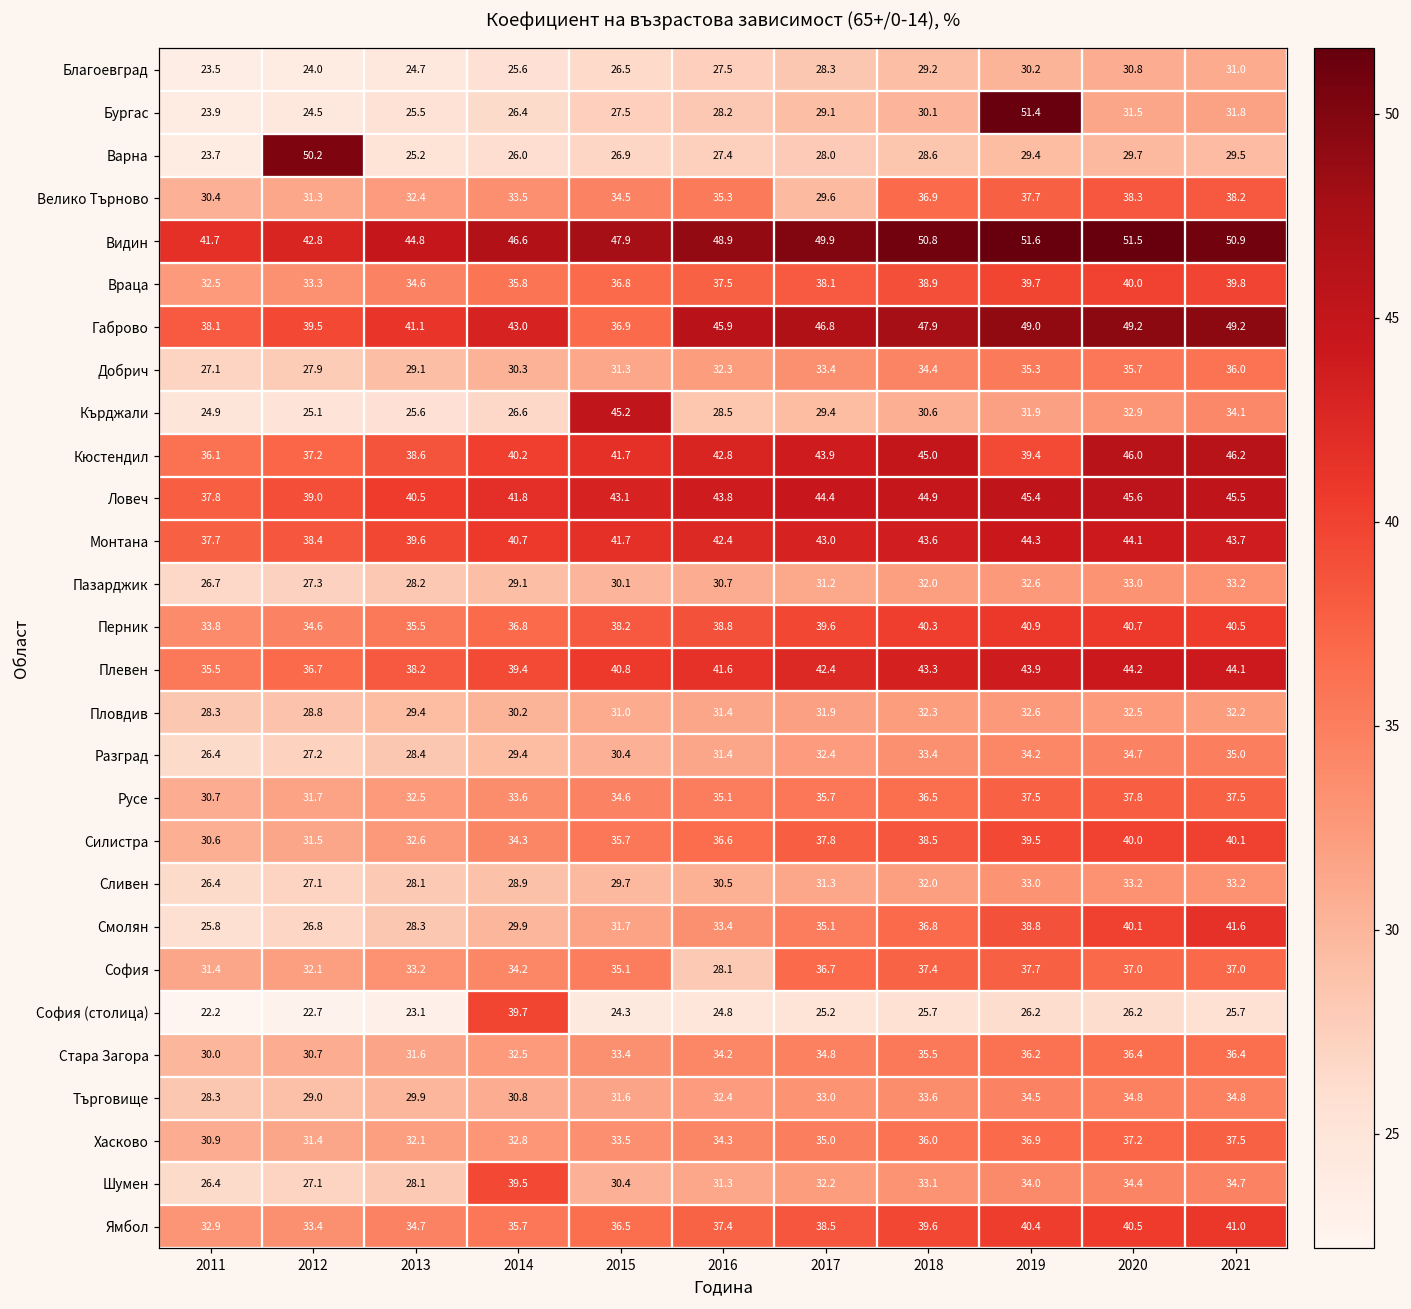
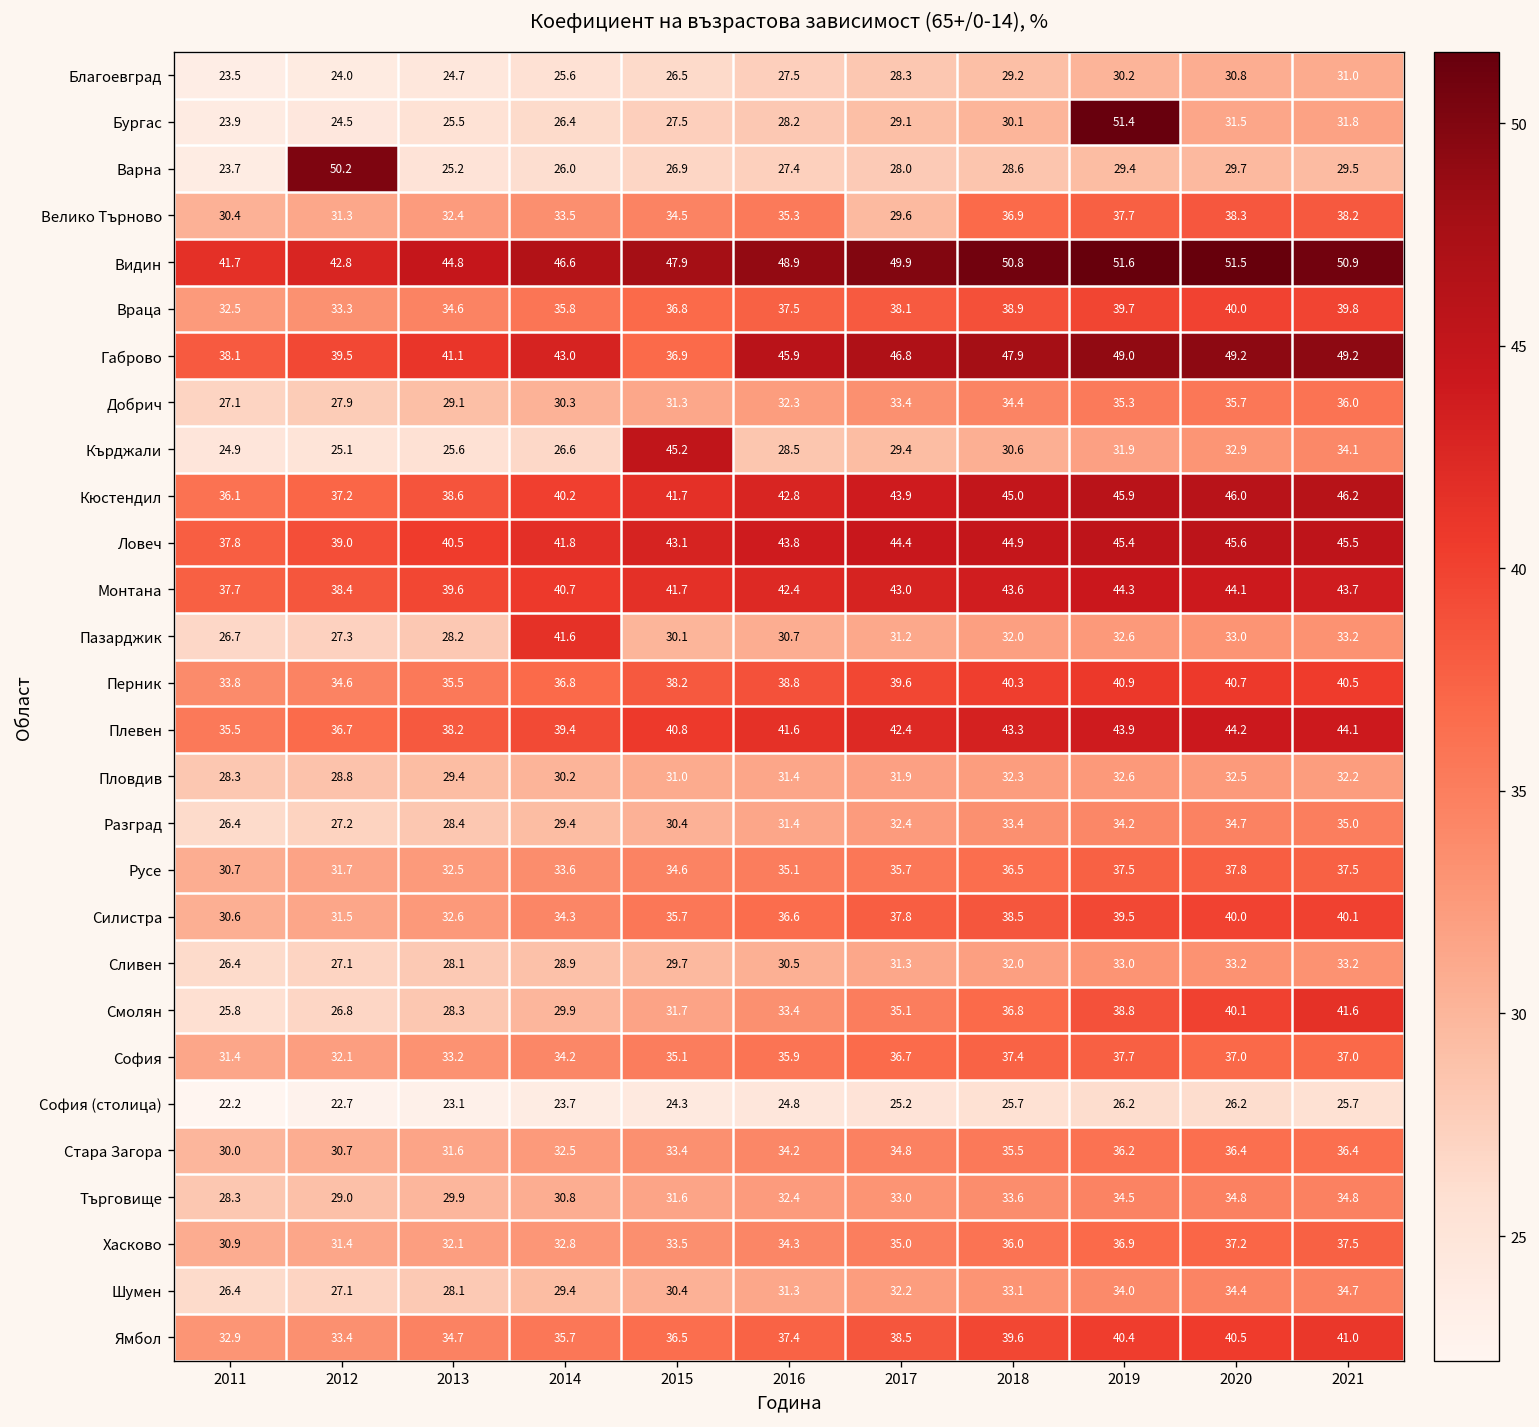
  {
    "Кюстендил": {
      "2011": 36.1,
      "2012": 37.2,
      "2013": 38.6,
      "2014": 40.2,
      "2015": 41.7,
      "2016": 42.8,
      "2017": 43.9,
      "2018": 45.0,
-     "2019": 39.4,
+     "2019": 45.9,
      "2020": 46.0,
      "2021": 46.2
    },
    "Пазарджик": {
      "2011": 26.7,
      "2012": 27.3,
      "2013": 28.2,
-     "2014": 29.1,
+     "2014": 41.6,
      "2015": 30.1,
      "2016": 30.7,
      "2017": 31.2,
      "2018": 32.0,
      "2019": 32.6,
      "2020": 33.0,
      "2021": 33.2
    },
    "София": {
      "2011": 31.4,
      "2012": 32.1,
      "2013": 33.2,
      "2014": 34.2,
      "2015": 35.1,
-     "2016": 28.1,
+     "2016": 35.9,
      "2017": 36.7,
      "2018": 37.4,
      "2019": 37.7,
      "2020": 37.0,
      "2021": 37.0
    },
    "София (столица)": {
      "2011": 22.2,
      "2012": 22.7,
      "2013": 23.1,
-     "2014": 39.7,
+     "2014": 23.7,
      "2015": 24.3,
      "2016": 24.8,
      "2017": 25.2,
      "2018": 25.7,
      "2019": 26.2,
      "2020": 26.2,
      "2021": 25.7
    },
    "Шумен": {
      "2011": 26.4,
      "2012": 27.1,
      "2013": 28.1,
-     "2014": 39.5,
+     "2014": 29.4,
      "2015": 30.4,
      "2016": 31.3,
      "2017": 32.2,
      "2018": 33.1,
      "2019": 34.0,
      "2020": 34.4,
      "2021": 34.7
    }
  }
